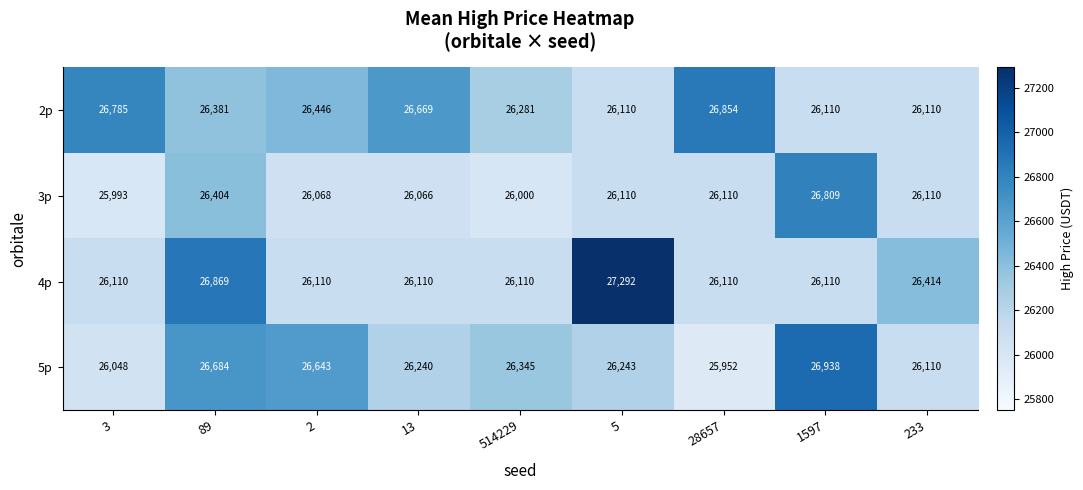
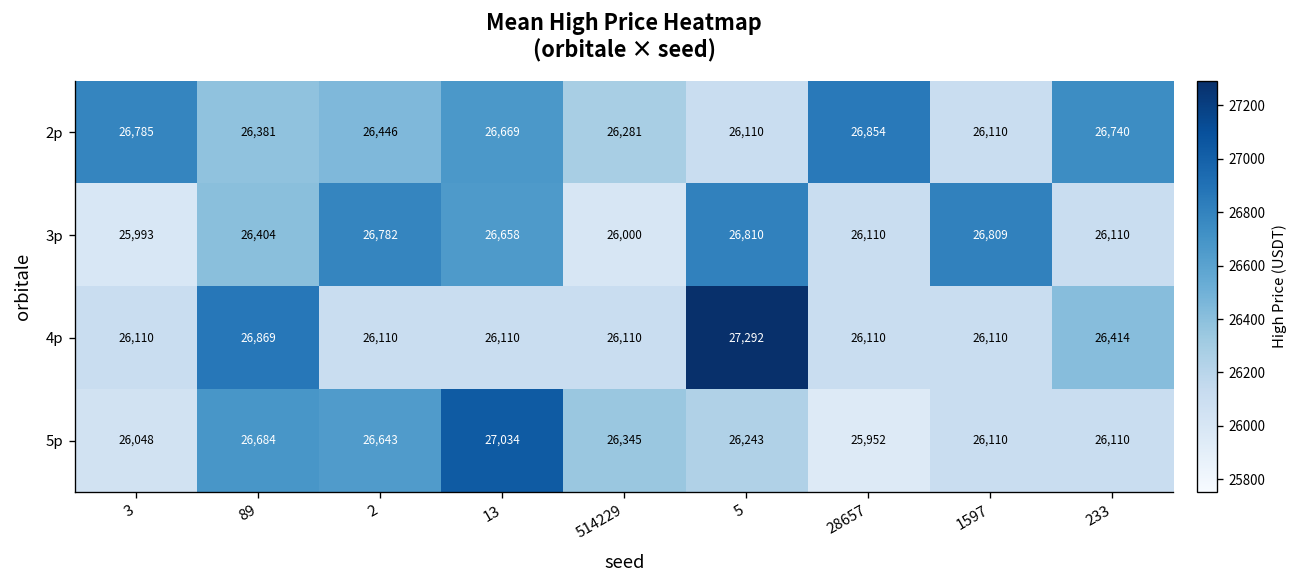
  {
    "2p": {
      "3": "26,785",
      "89": "26,381",
      "2": "26,446",
      "13": "26,669",
      "514229": "26,281",
      "5": "26,110",
      "28657": "26,854",
      "1597": "26,110",
-     "233": "26,110"
+     "233": "26,740"
    },
    "3p": {
      "3": "25,993",
      "89": "26,404",
-     "2": "26,068",
-     "13": "26,066",
+     "2": "26,782",
+     "13": "26,658",
      "514229": "26,000",
-     "5": "26,110",
+     "5": "26,810",
      "28657": "26,110",
      "1597": "26,809",
      "233": "26,110"
    },
    "4p": {
      "3": "26,110",
      "89": "26,869",
      "2": "26,110",
      "13": "26,110",
      "514229": "26,110",
      "5": "27,292",
      "28657": "26,110",
      "1597": "26,110",
      "233": "26,414"
    },
    "5p": {
      "3": "26,048",
      "89": "26,684",
      "2": "26,643",
-     "13": "26,240",
+     "13": "27,034",
      "514229": "26,345",
      "5": "26,243",
      "28657": "25,952",
-     "1597": "26,938",
+     "1597": "26,110",
      "233": "26,110"
    }
  }
